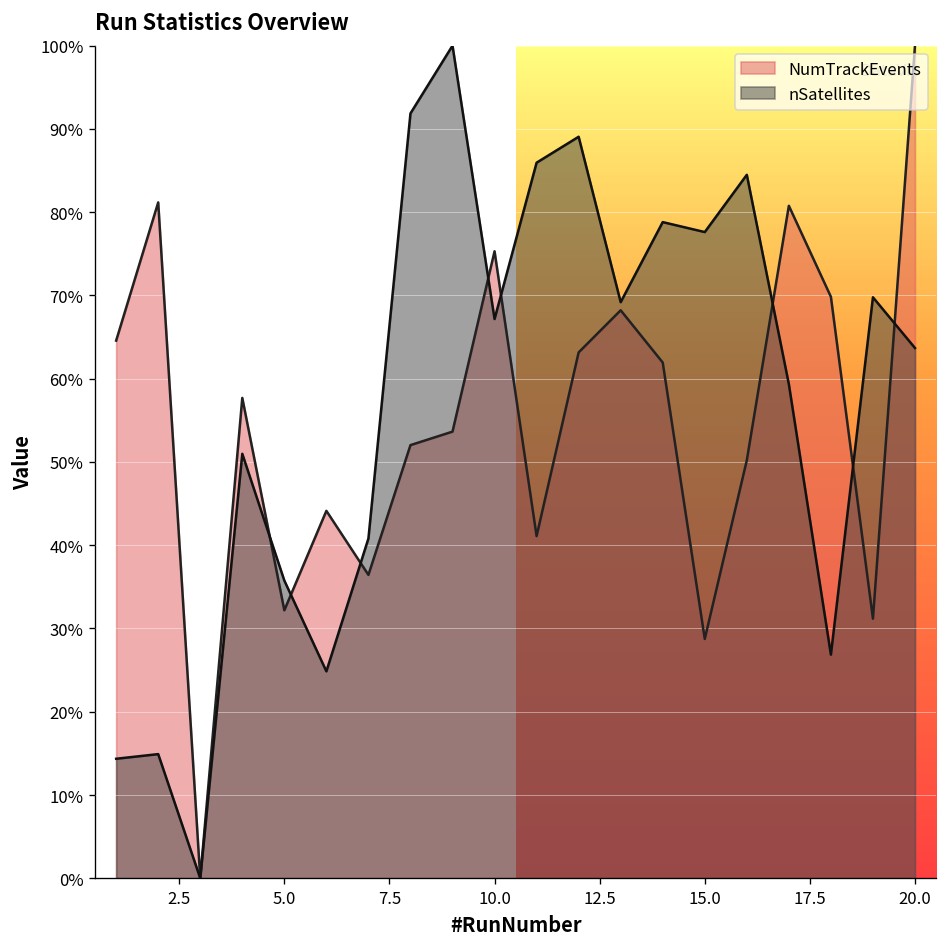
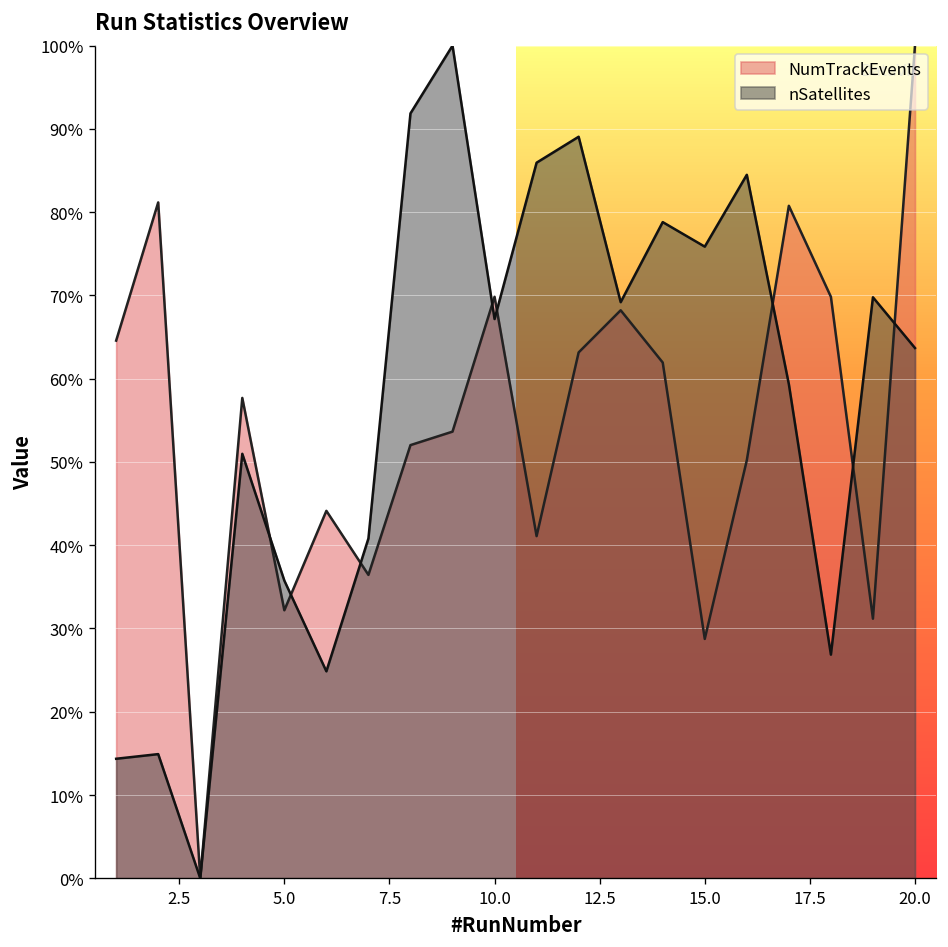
  {
    "NumTrackEvents": {
      "5.0": "32%",
-     "10.0": "75%",
+     "10.0": "70%",
      "15.0": "29%",
      "20.0": "100%"
    },
    "nSatellites": {
      "5.0": "36%",
      "10.0": "67%",
-     "15.0": "78%",
+     "15.0": "76%",
      "20.0": "64%"
    }
  }
